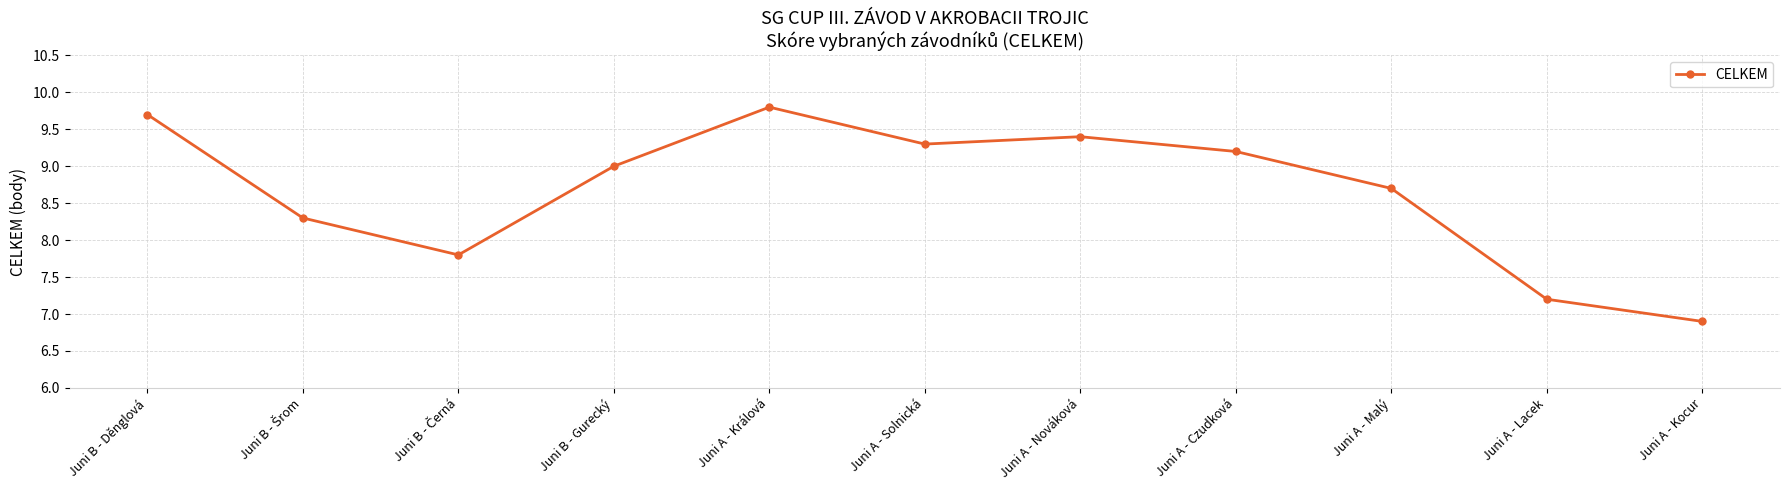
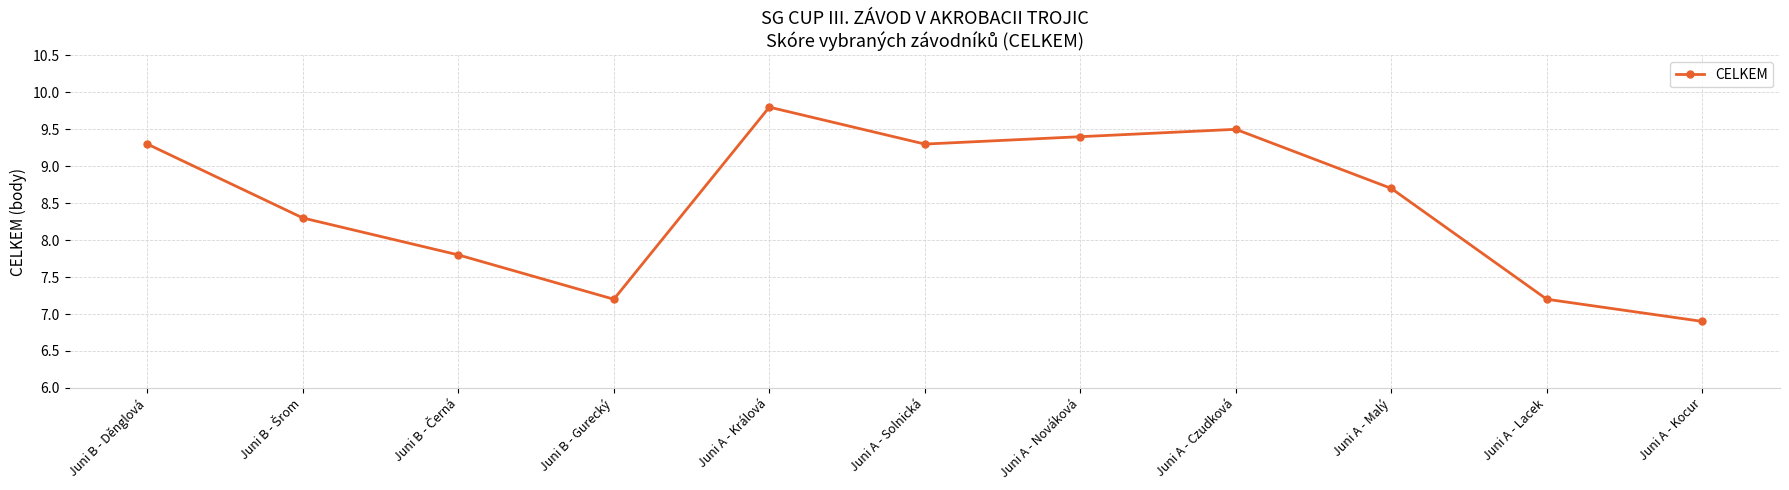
  {
-   "Juni B - Děnglová": 9.7,
+   "Juni B - Děnglová": 9.3,
    "Juni B - Šrom": 8.3,
    "Juni B - Černá": 7.8,
-   "Juni B - Gurecký": 9.0,
+   "Juni B - Gurecký": 7.2,
    "Juni A - Králová": 9.8,
    "Juni A - Solnická": 9.3,
    "Juni A - Nováková": 9.4,
-   "Juni A - Czudková": 9.2,
+   "Juni A - Czudková": 9.5,
    "Juni A - Malý": 8.7,
    "Juni A - Lacek": 7.2,
    "Juni A - Kocur": 6.9
  }
